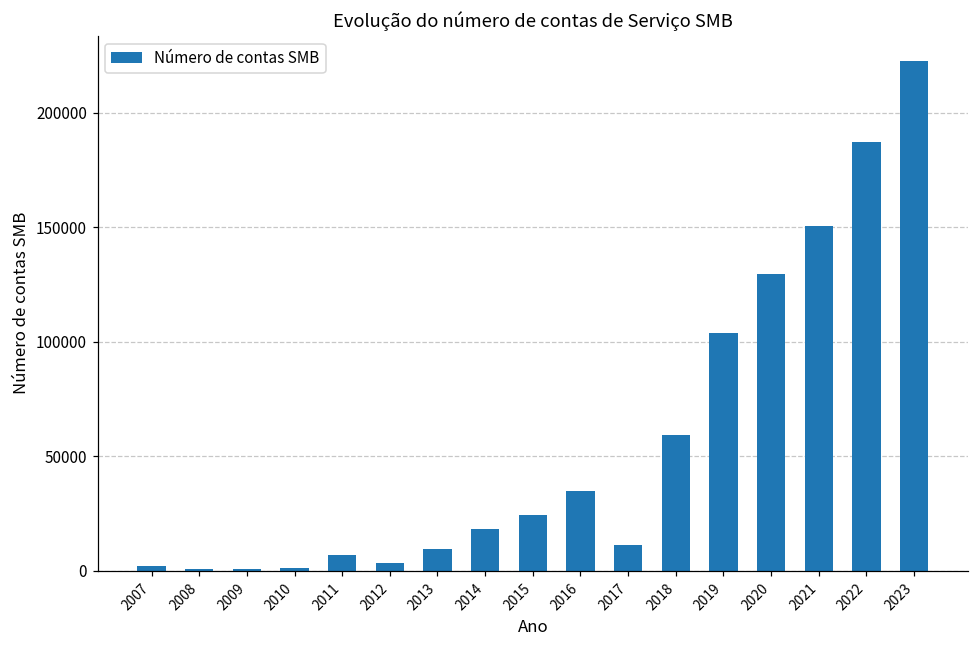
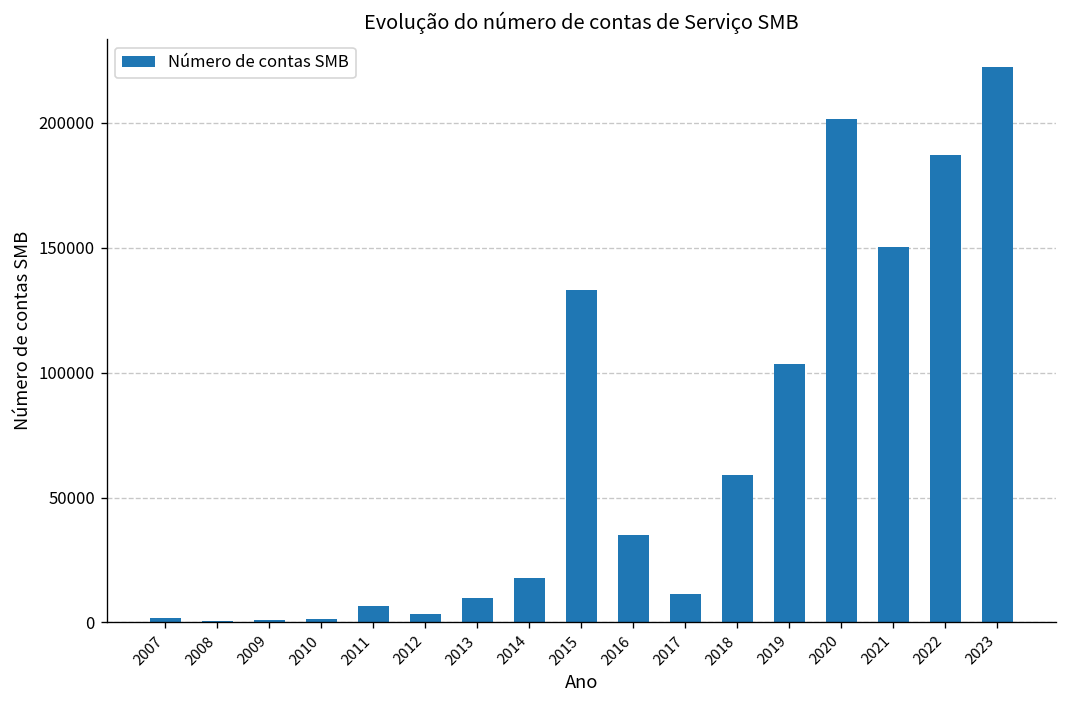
  {
    "2007": 2000,
    "2010": 1000,
    "2011": 7000,
    "2012": 3000,
    "2013": 10000,
    "2014": 18000,
-   "2015": 24000,
+   "2015": 133000,
    "2016": 35000,
    "2017": 11000,
    "2018": 59000,
    "2019": 104000,
-   "2020": 130000,
+   "2020": 202000,
    "2021": 150000,
    "2022": 187000,
    "2023": 222000
  }
